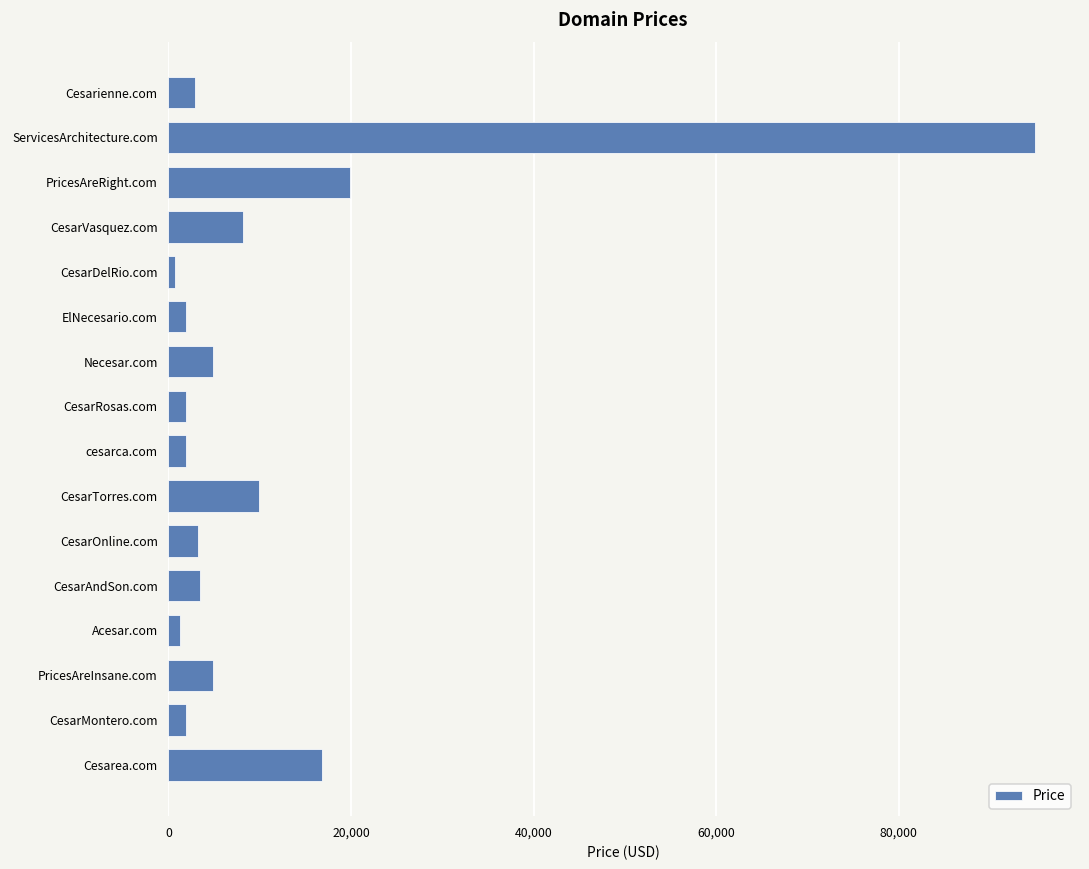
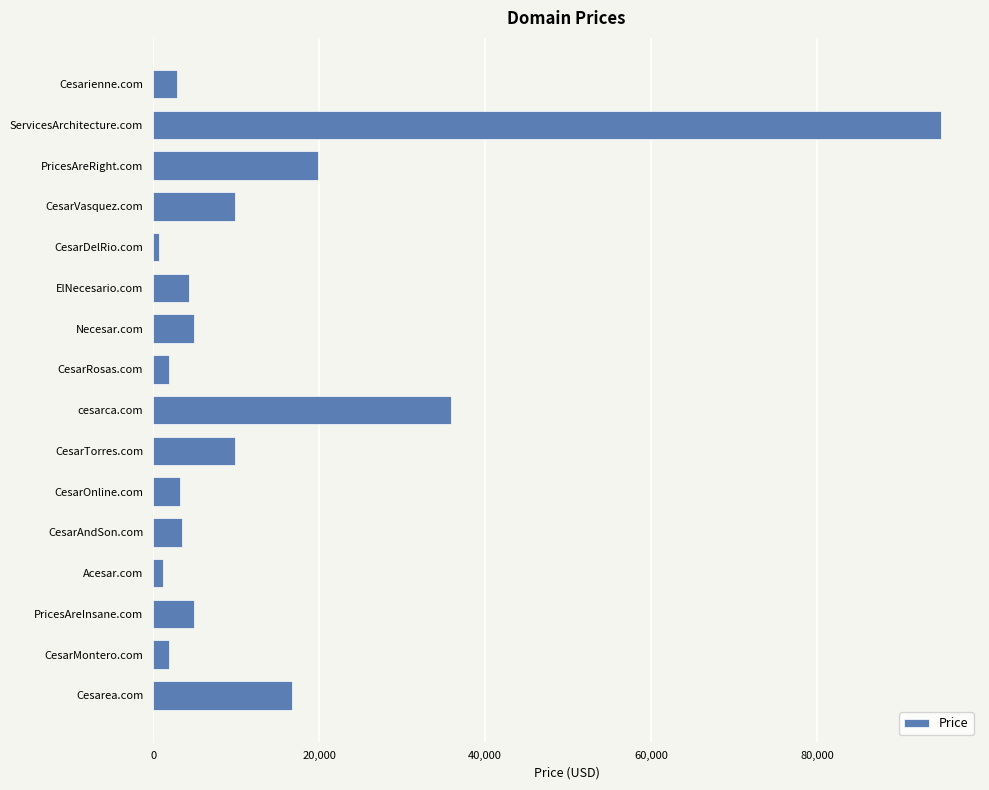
  {
    "Cesarienne.com": "3,000",
    "ServicesArchitecture.com": "95,000",
    "PricesAreRight.com": "20,000",
-   "CesarVasquez.com": "8,000",
+   "CesarVasquez.com": "10,000",
    "CesarDelRio.com": "1,000",
-   "ElNecesario.com": "2,000",
+   "ElNecesario.com": "4,000",
    "Necesar.com": "5,000",
    "CesarRosas.com": "2,000",
-   "cesarca.com": "2,000",
+   "cesarca.com": "36,000",
    "CesarTorres.com": "10,000",
    "CesarOnline.com": "3,000",
    "CesarAndSon.com": "3,000",
    "Acesar.com": "1,000",
    "PricesAreInsane.com": "5,000",
    "CesarMontero.com": "2,000",
    "Cesarea.com": "17,000"
  }
